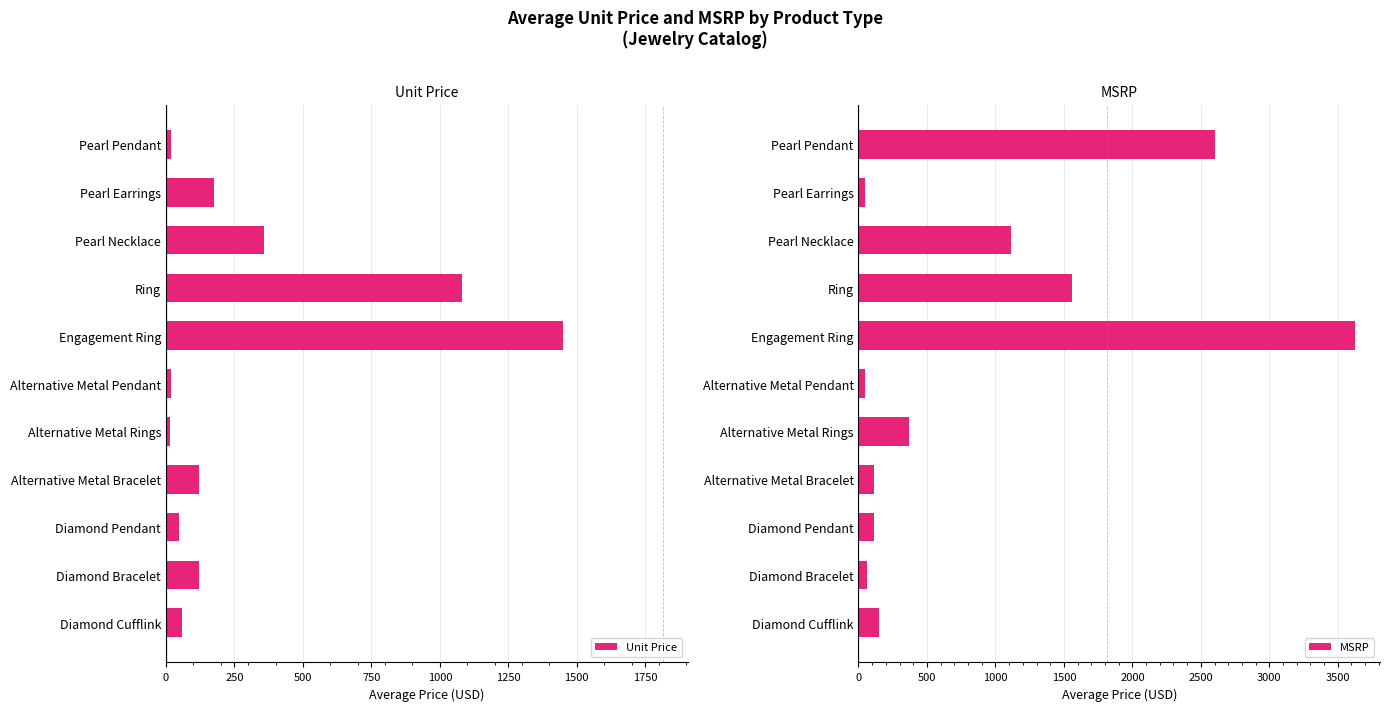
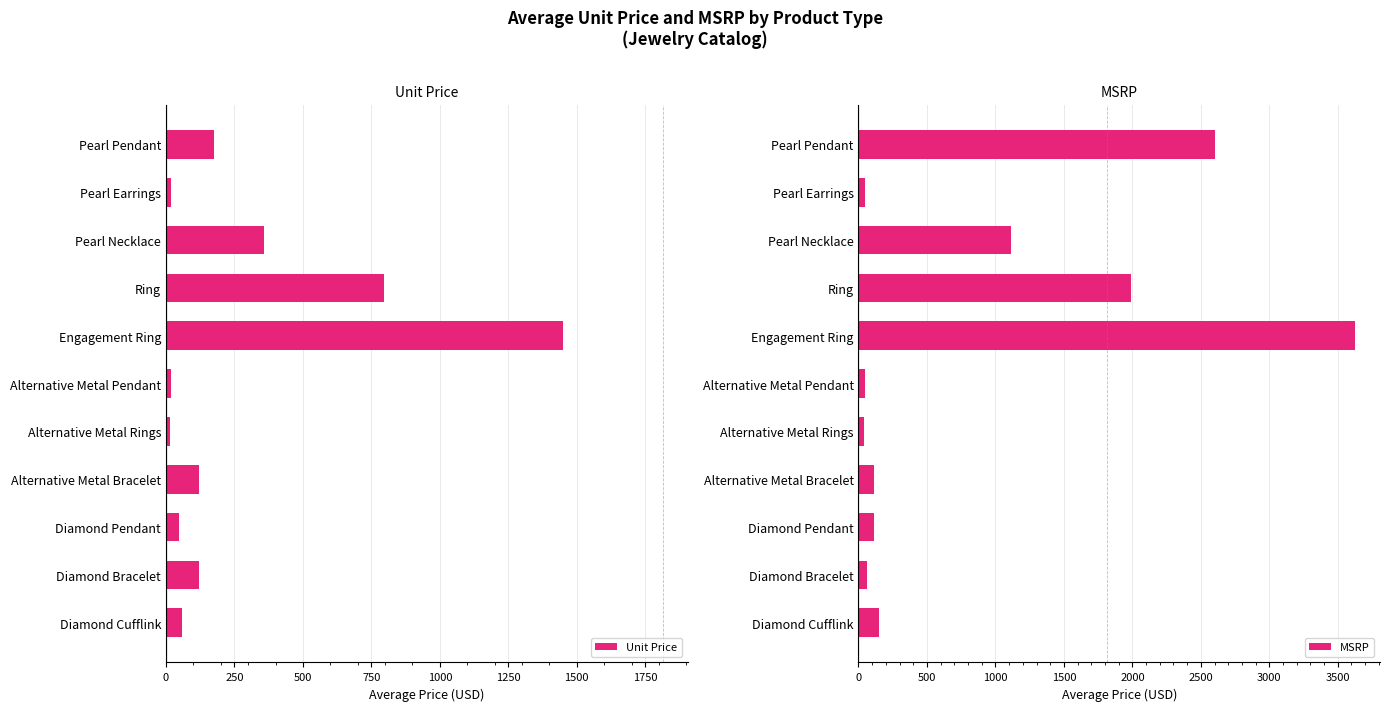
  {
    "Unit Price": {
-     "Pearl Pendant": 20,
-     "Pearl Earrings": 180,
+     "Pearl Pendant": 180,
+     "Pearl Earrings": 20,
      "Pearl Necklace": 360,
-     "Ring": 1080,
+     "Ring": 800,
      "Engagement Ring": 1450,
      "Alternative Metal Pendant": 20,
      "Alternative Metal Rings": 20,
      "Alternative Metal Bracelet": 120,
      "Diamond Pendant": 50,
      "Diamond Bracelet": 120,
      "Diamond Cufflink": 60
    },
    "MSRP": {
      "Pearl Pendant": 2610,
      "Pearl Earrings": 40,
      "Pearl Necklace": 1110,
-     "Ring": 1560,
+     "Ring": 1990,
      "Engagement Ring": 3630,
      "Alternative Metal Pendant": 50,
-     "Alternative Metal Rings": 370,
+     "Alternative Metal Rings": 40,
      "Alternative Metal Bracelet": 110,
      "Diamond Pendant": 120,
      "Diamond Bracelet": 60,
      "Diamond Cufflink": 150
    }
  }
